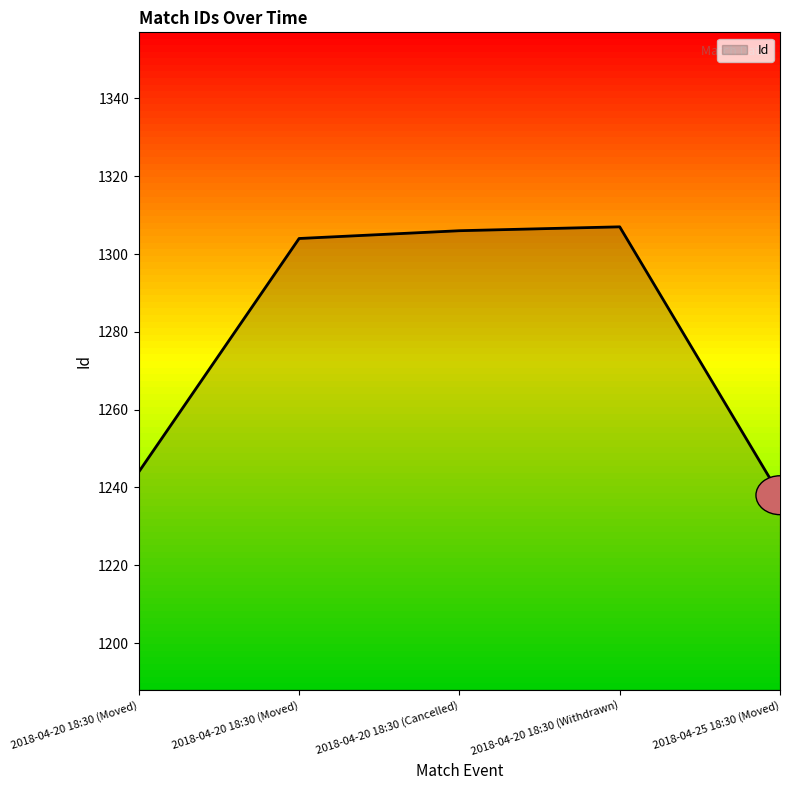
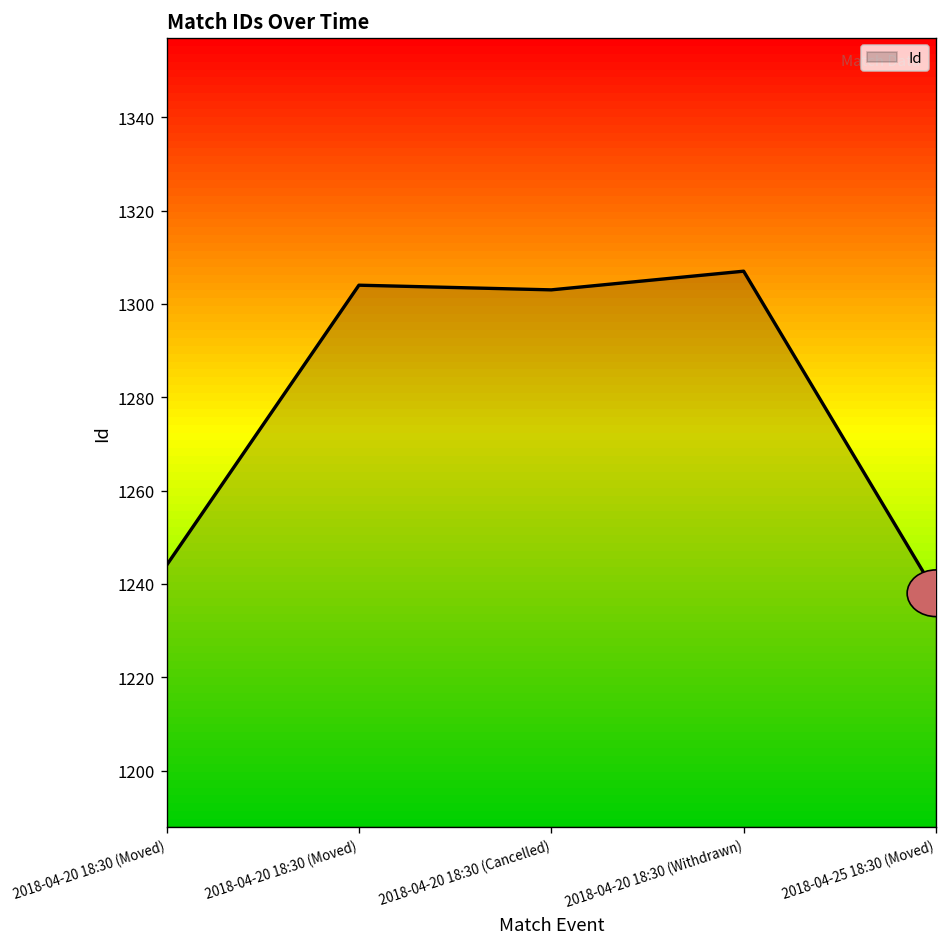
  {
-   "2018-04-20 18:30 (Cancelled)": 1306,
+   "2018-04-20 18:30 (Cancelled)": 1303,
    "2018-04-20 18:30 (Withdrawn)": 1307
  }
